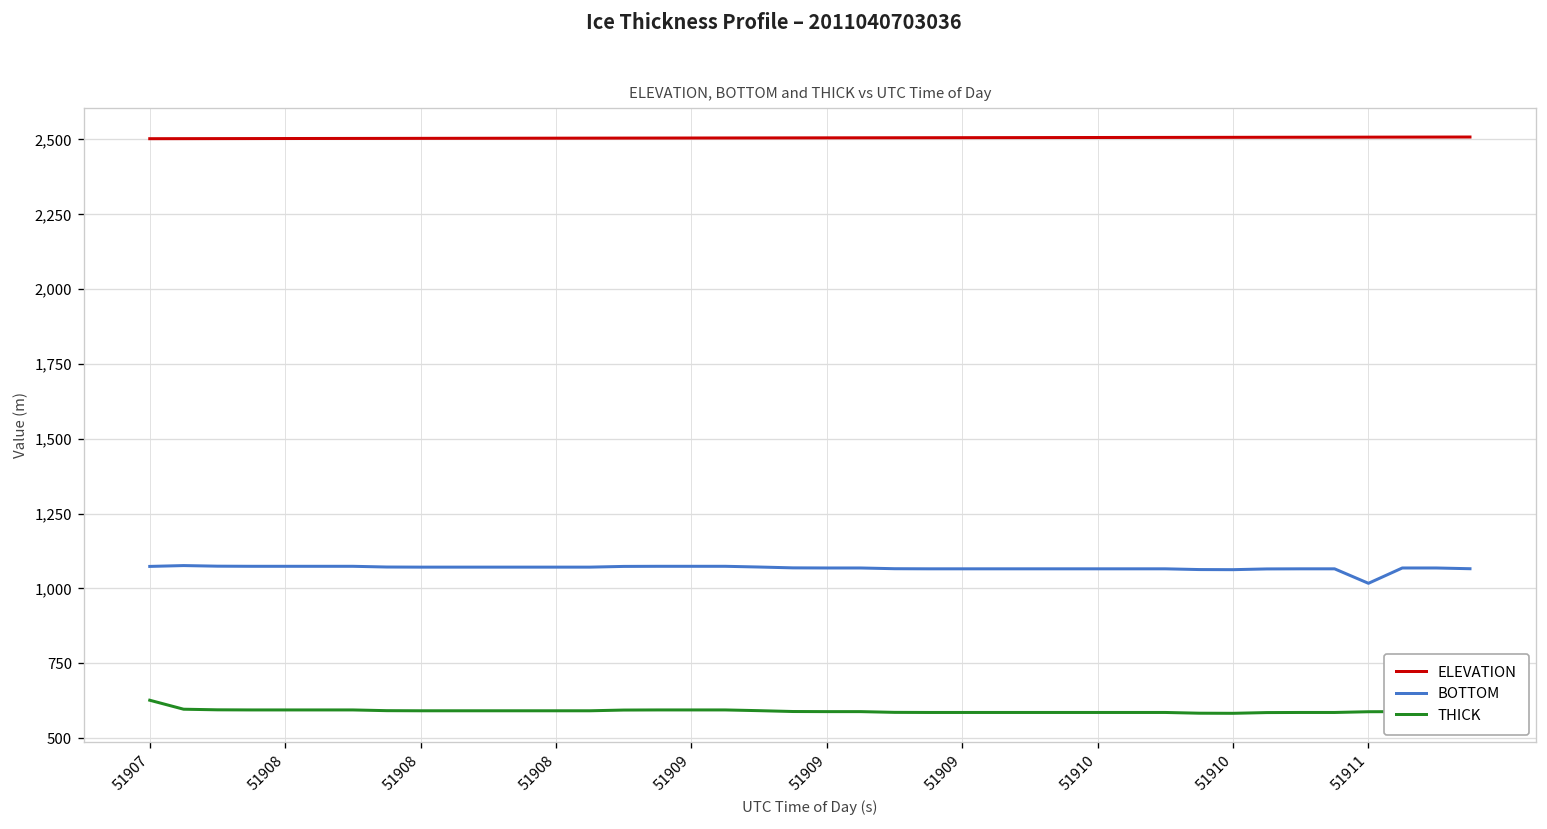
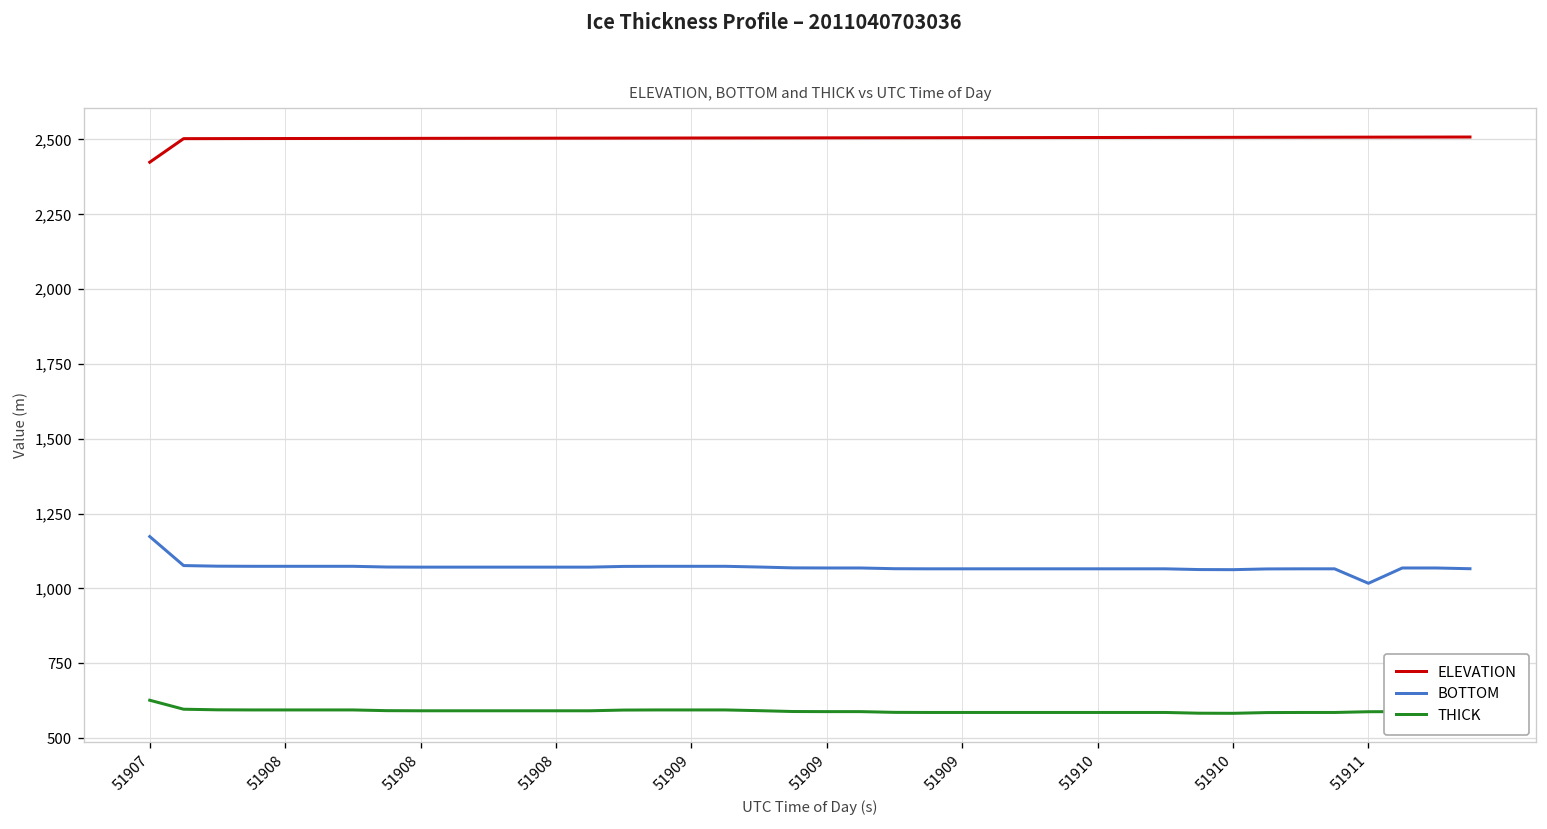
  {
    "ELEVATION": {
-     "51907": "2,500",
+     "51907": "2,420",
      "51911": "2,510"
    },
    "BOTTOM": {
-     "51907": "1,070",
+     "51907": "1,170",
      "51911": "1,020"
    },
    "THICK": {
      "51907": "630",
      "51911": "590"
    }
  }
